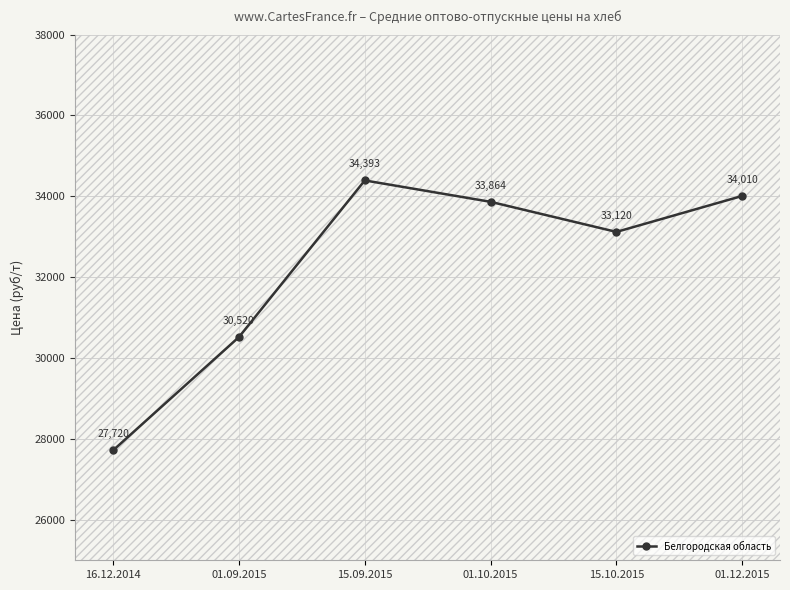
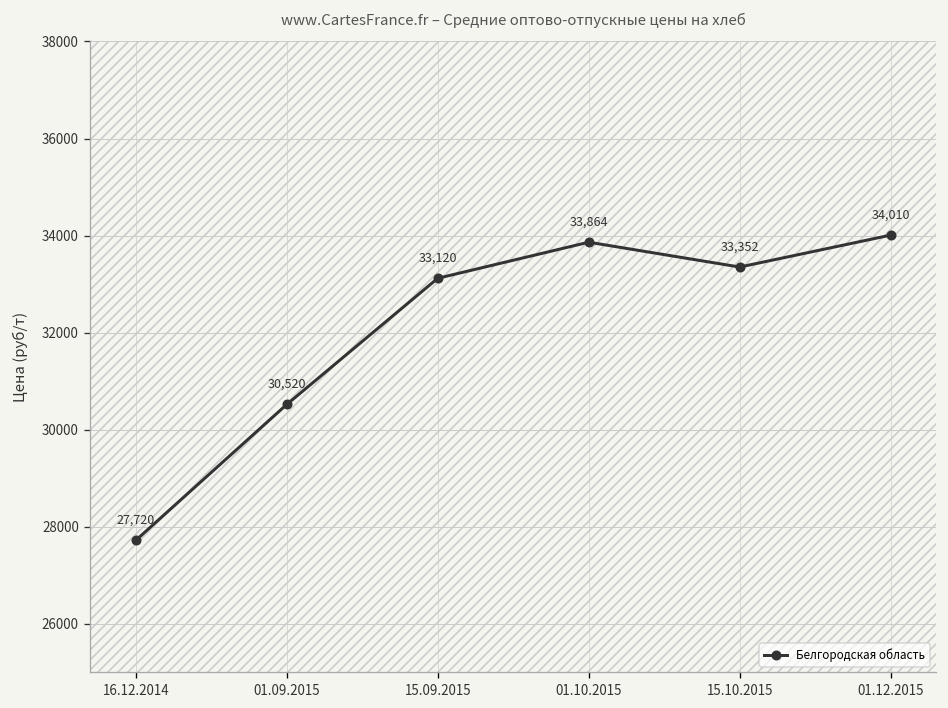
  {
    "Белгородская область": {
      "16.12.2014": "27,720",
      "01.09.2015": "30,520",
-     "15.09.2015": "34,393",
+     "15.09.2015": "33,120",
      "01.10.2015": "33,864",
-     "15.10.2015": "33,120",
+     "15.10.2015": "33,352",
      "01.12.2015": "34,010"
    }
  }
